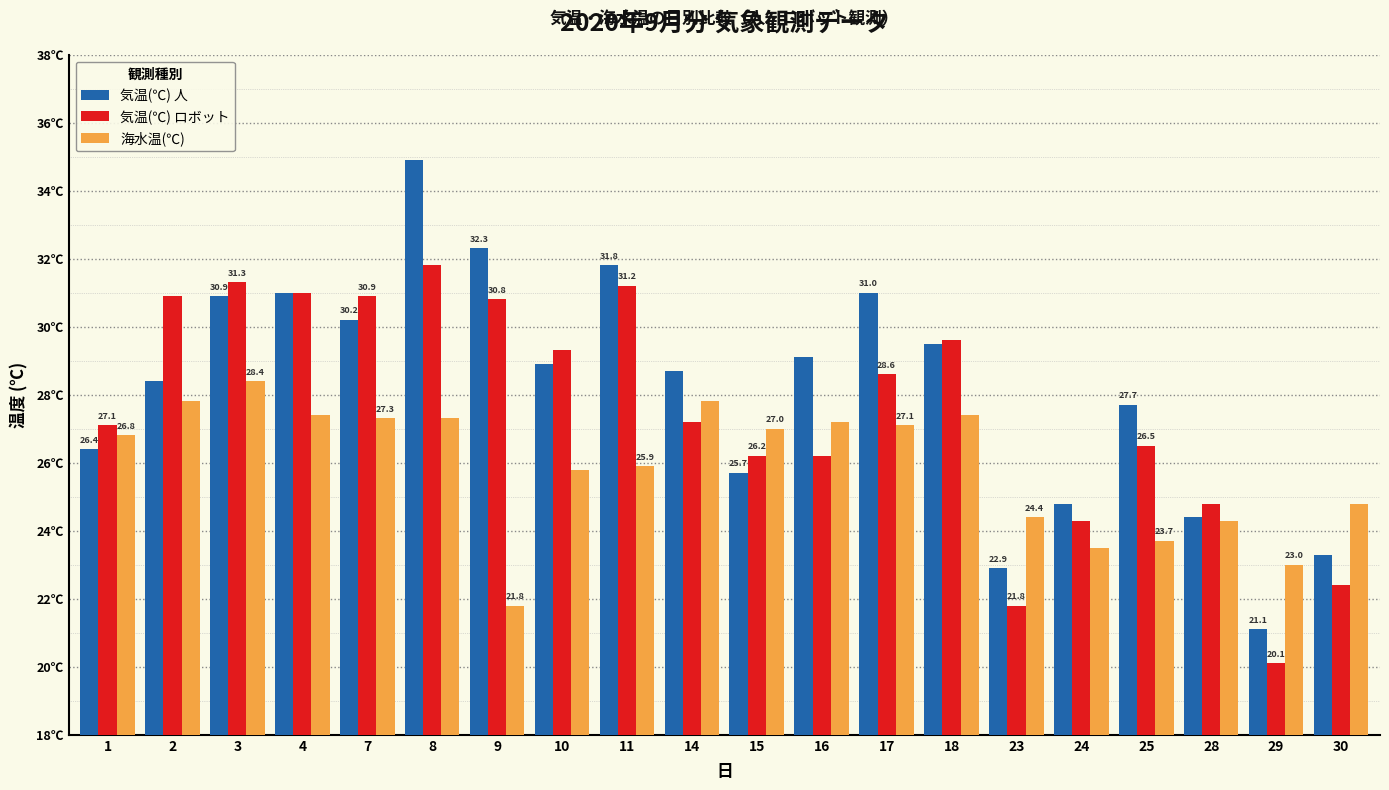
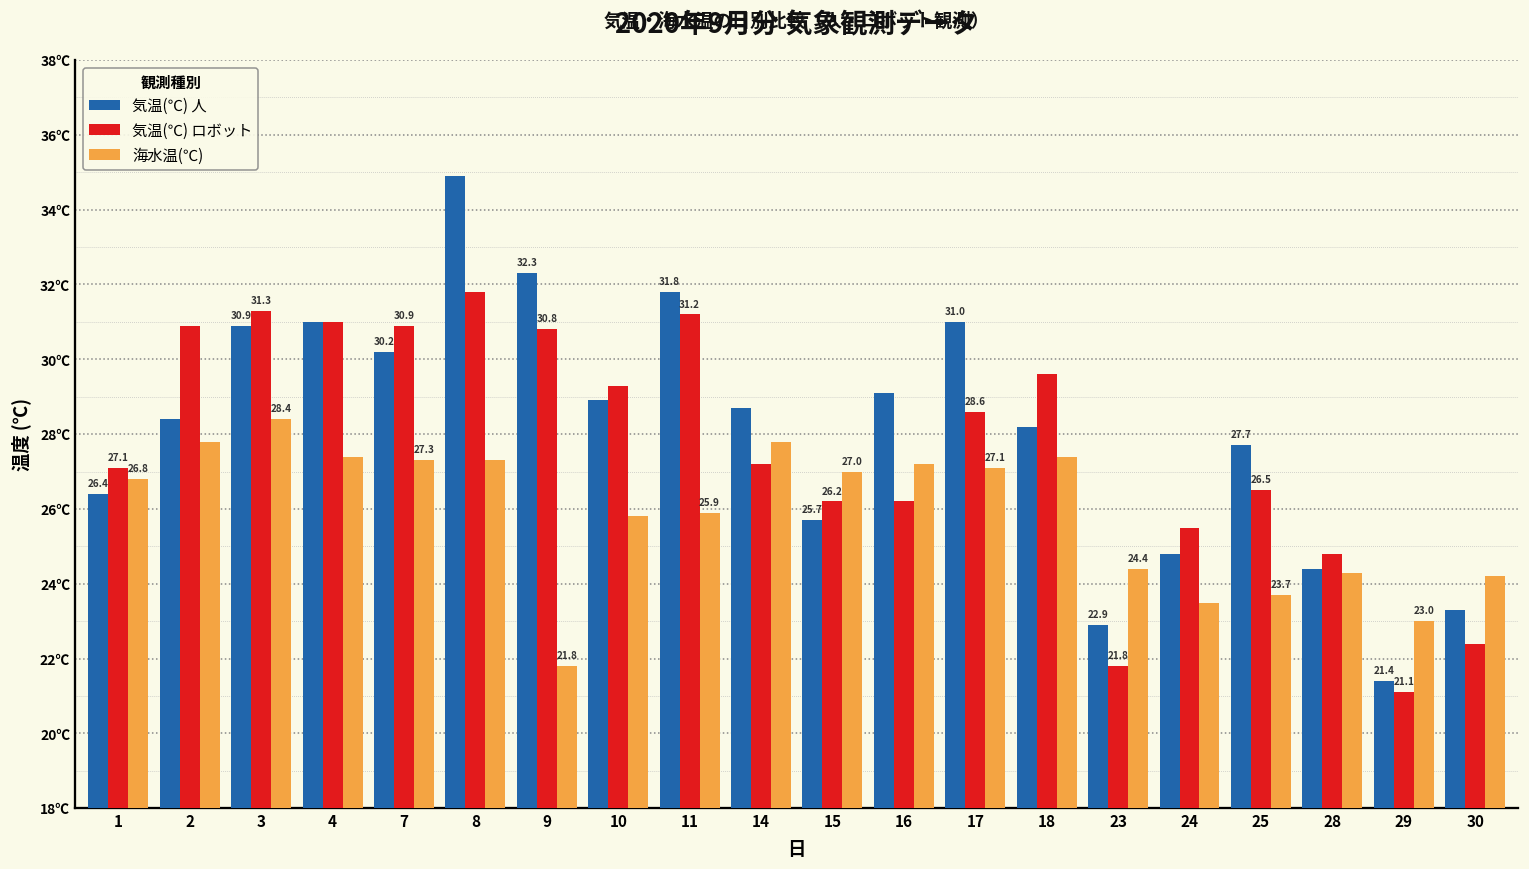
  {
    "気温(℃) 人": {
      "1": "26.4",
      "3": "30.9",
      "7": "30.2",
      "9": "32.3",
      "11": "31.8",
      "15": "25.7",
      "17": "31.0",
-     "18": "29.5℃",
+     "18": "28.2℃",
      "23": "22.9",
      "25": "27.7",
-     "29": "21.1"
+     "29": "21.4"
    },
    "気温(℃) ロボット": {
      "1": "27.1",
      "3": "31.3",
      "7": "30.9",
      "9": "30.8",
      "11": "31.2",
      "15": "26.2",
      "17": "28.6",
      "23": "21.8",
-     "24": "24.3℃",
+     "24": "25.5℃",
      "25": "26.5",
-     "29": "20.1"
+     "29": "21.1"
    },
    "海水温(℃)": {
      "2": "27.8℃",
      "4": "27.4℃",
      "8": "27.3℃",
      "10": "25.8℃",
      "14": "27.8℃",
      "16": "27.2℃",
      "18": "27.4℃",
      "24": "23.5℃",
      "28": "24.3℃",
-     "30": "24.8℃"
+     "30": "24.2℃"
    }
  }
